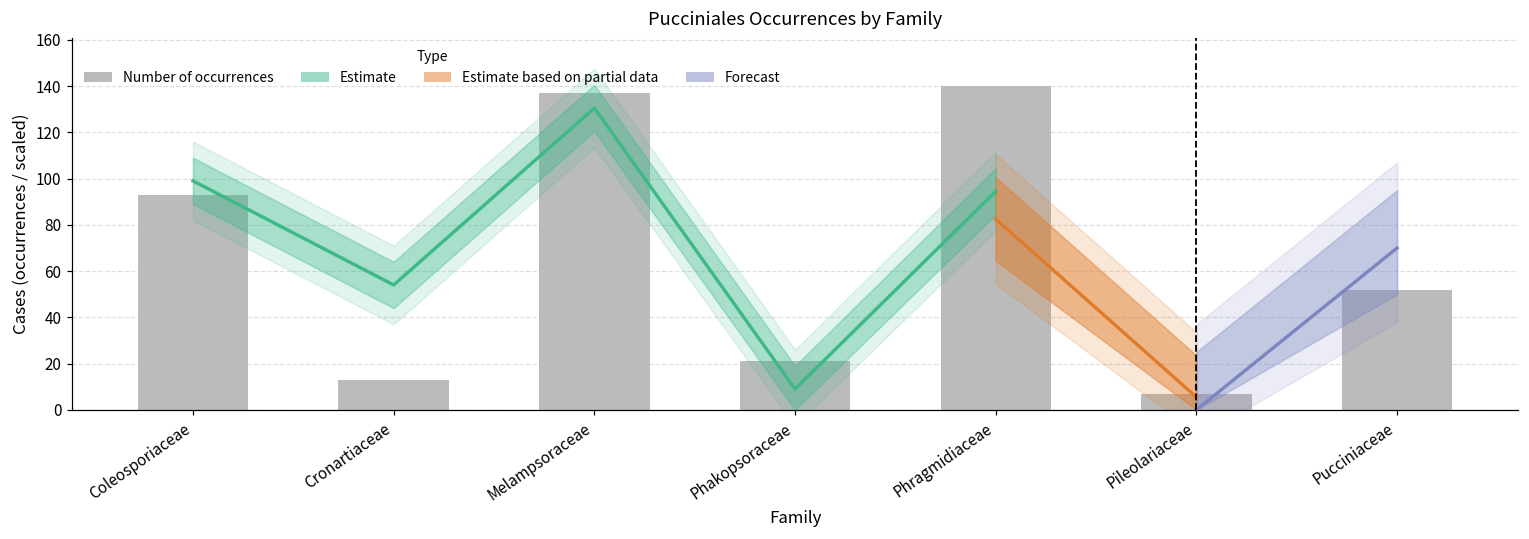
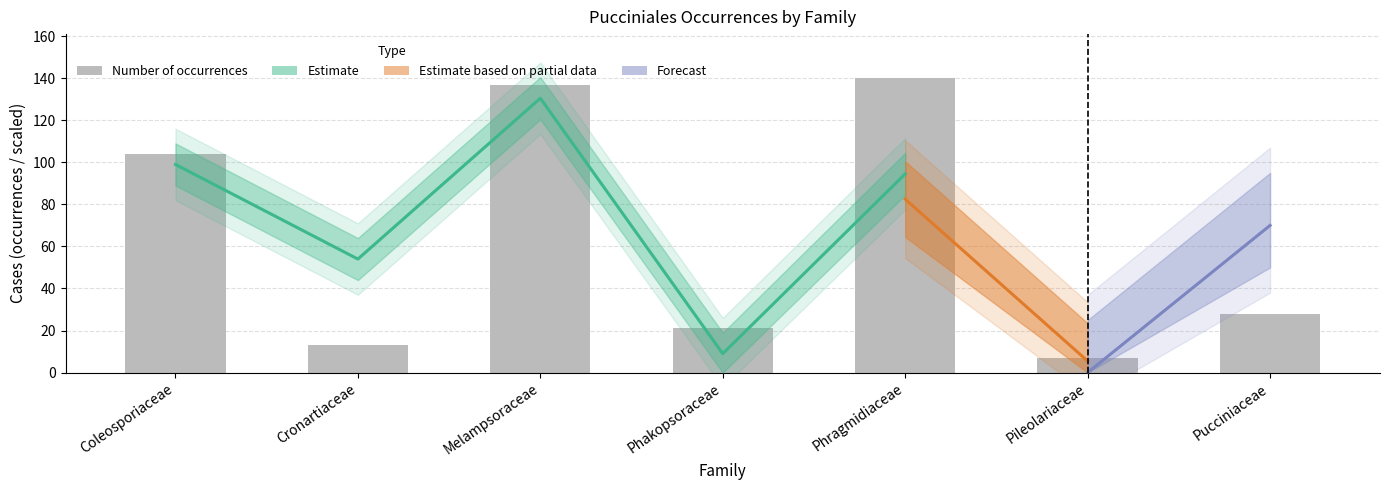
  {
    "Number of occurrences": {
-     "Coleosporiaceae": 93,
+     "Coleosporiaceae": 104,
      "Cronartiaceae": 13,
      "Melampsoraceae": 137,
      "Phakopsoraceae": 21,
      "Phragmidiaceae": 140,
      "Pileolariaceae": 7,
-     "Pucciniaceae": 52
+     "Pucciniaceae": 28
    }
  }
